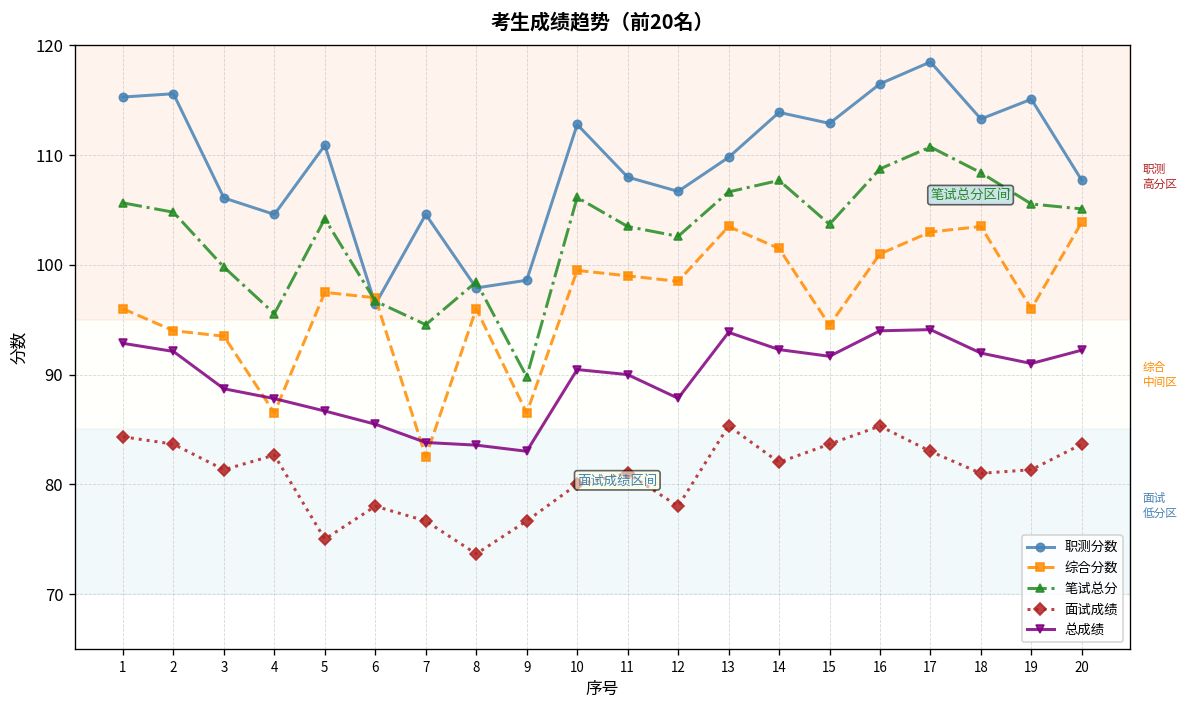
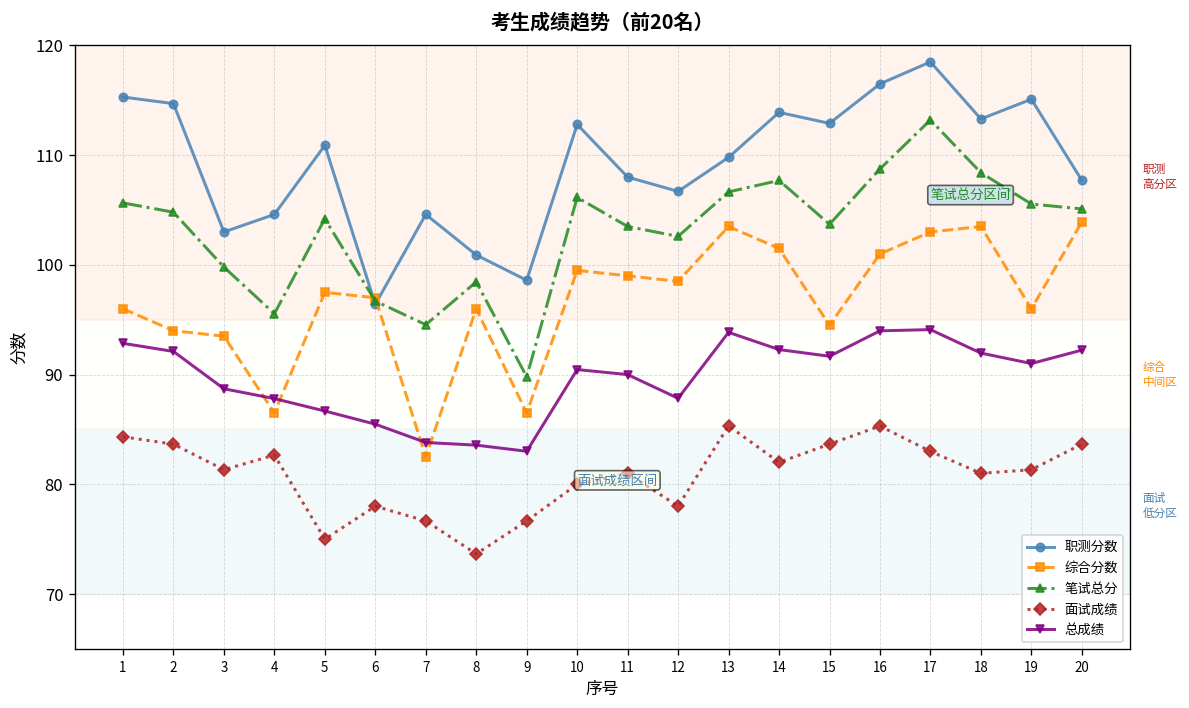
  {
    "职测分数": {
      "1": 115,
-     "2": 116,
-     "3": 106,
+     "2": 115,
+     "3": 103,
      "4": 105,
      "5": 111,
      "6": 96,
      "7": 105,
-     "8": 98,
+     "8": 101,
      "9": 99,
      "10": 113,
      "11": 108,
      "12": 107,
      "13": 110,
      "14": 114,
      "15": 113,
      "16": 117,
      "17": 119,
      "18": 113,
      "19": 115,
      "20": 108
    },
    "综合分数": {
      "1": 96,
      "2": 94,
      "3": 94,
      "4": 87,
      "5": 98,
      "6": 97,
      "7": 83,
      "8": 96,
      "9": 87,
      "10": 100,
      "11": 99,
      "12": 99,
      "13": 104,
      "14": 102,
      "15": 95,
      "16": 101,
      "17": 103,
      "18": 104,
      "19": 96,
      "20": 104
    },
    "笔试总分": {
      "1": 106,
      "2": 105,
      "3": 100,
      "4": 96,
      "5": 104,
      "6": 97,
      "7": 95,
      "8": 98,
      "9": 90,
      "10": 106,
      "11": 104,
      "12": 103,
      "13": 107,
      "14": 108,
      "15": 104,
      "16": 109,
-     "17": 111,
+     "17": 113,
      "18": 108,
      "19": 106,
      "20": 105
    },
    "面试成绩": {
      "1": 84,
      "2": 84,
      "3": 81,
      "4": 83,
      "5": 75,
      "6": 78,
      "7": 77,
      "8": 74,
      "9": 77,
      "12": 78,
      "13": 85,
      "14": 82,
      "15": 84,
      "16": 85,
      "17": 83,
      "18": 81,
      "19": 81,
      "20": 84
    },
    "总成绩": {
      "1": 93,
      "2": 92,
      "3": 89,
      "4": 88,
      "5": 87,
      "6": 85,
      "7": 84,
      "8": 84,
      "9": 83,
      "10": 90,
      "11": 90,
      "12": 88,
      "13": 94,
      "14": 92,
      "15": 92,
      "16": 94,
      "17": 94,
      "18": 92,
      "19": 91,
      "20": 92
    }
  }
